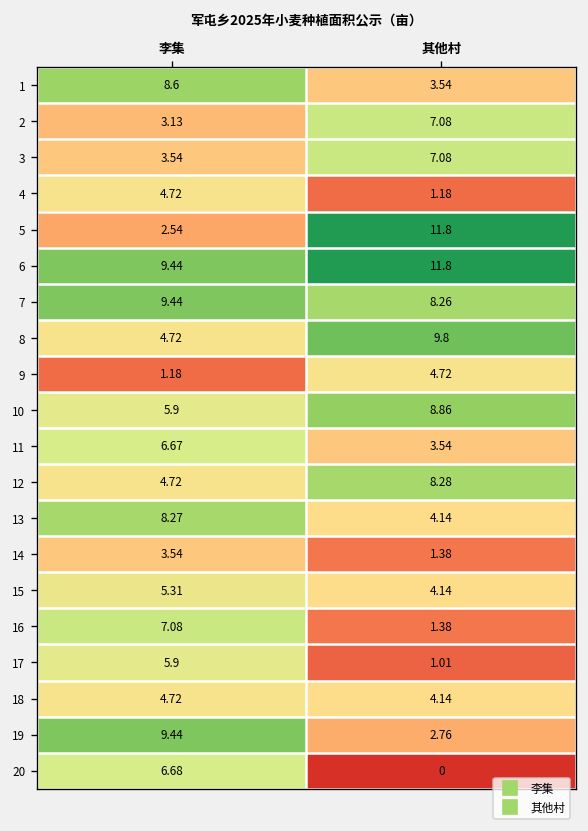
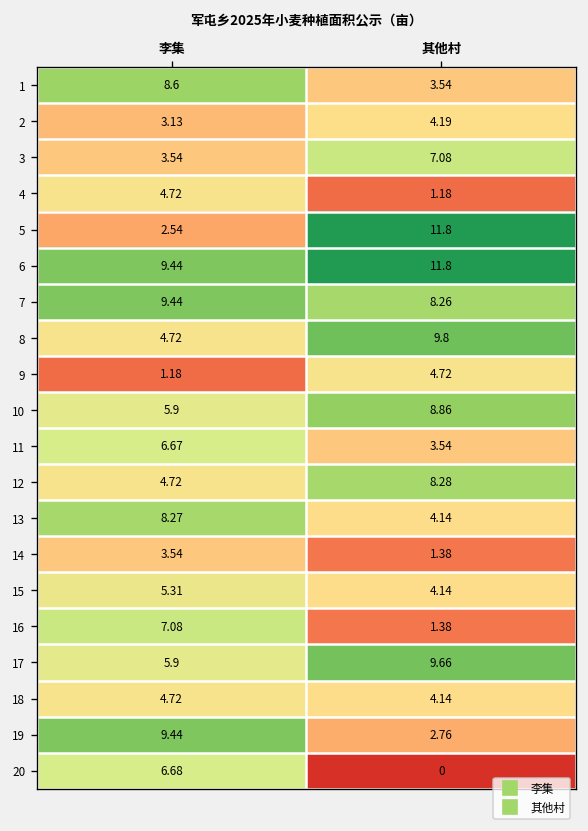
  {
    "1": {
      "李集": 8.6,
      "其他村": 3.54
    },
    "2": {
      "李集": 3.13,
-     "其他村": 7.08
+     "其他村": 4.19
    },
    "3": {
      "李集": 3.54,
      "其他村": 7.08
    },
    "4": {
      "李集": 4.72,
      "其他村": 1.18
    },
    "5": {
      "李集": 2.54,
      "其他村": 11.8
    },
    "6": {
      "李集": 9.44,
      "其他村": 11.8
    },
    "7": {
      "李集": 9.44,
      "其他村": 8.26
    },
    "8": {
      "李集": 4.72,
      "其他村": 9.8
    },
    "9": {
      "李集": 1.18,
      "其他村": 4.72
    },
    "10": {
      "李集": 5.9,
      "其他村": 8.86
    },
    "11": {
      "李集": 6.67,
      "其他村": 3.54
    },
    "12": {
      "李集": 4.72,
      "其他村": 8.28
    },
    "13": {
      "李集": 8.27,
      "其他村": 4.14
    },
    "14": {
      "李集": 3.54,
      "其他村": 1.38
    },
    "15": {
      "李集": 5.31,
      "其他村": 4.14
    },
    "16": {
      "李集": 7.08,
      "其他村": 1.38
    },
    "17": {
      "李集": 5.9,
-     "其他村": 1.01
+     "其他村": 9.66
    },
    "18": {
      "李集": 4.72,
      "其他村": 4.14
    },
    "19": {
      "李集": 9.44,
      "其他村": 2.76
    },
    "20": {
      "李集": 6.68,
      "其他村": 0
    }
  }
